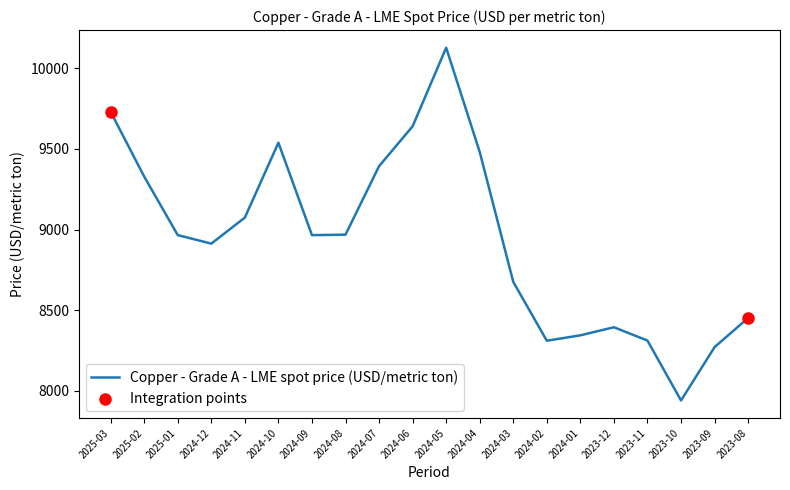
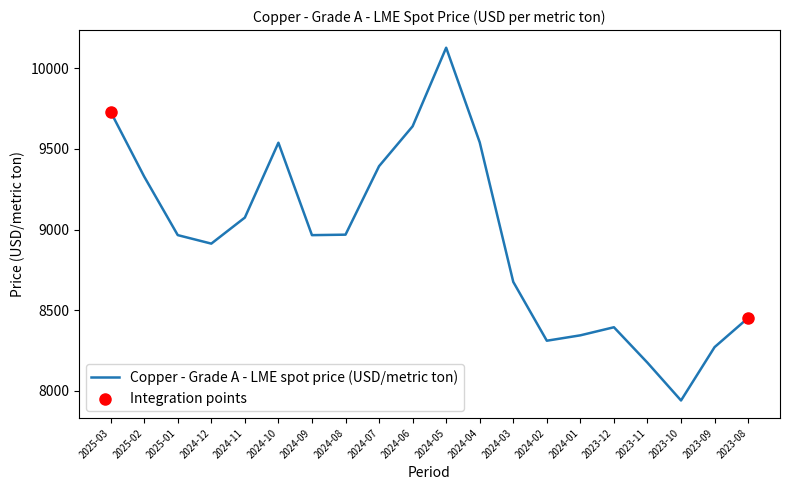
  {
    "Copper - Grade A - LME spot price (USD/metric ton)": {
      "2025-02": 9330,
      "2025-01": 8970,
      "2024-12": 8910,
      "2024-11": 9070,
      "2024-10": 9540,
      "2024-09": 8970,
      "2024-08": 8970,
      "2024-07": 9390,
      "2024-06": 9640,
      "2024-05": 10130,
-     "2024-04": 9480,
+     "2024-04": 9540,
      "2024-03": 8680,
      "2024-02": 8310,
      "2024-01": 8340,
      "2023-12": 8390,
-     "2023-11": 8310,
+     "2023-11": 8170,
      "2023-10": 7940,
      "2023-09": 8270
    }
  }
